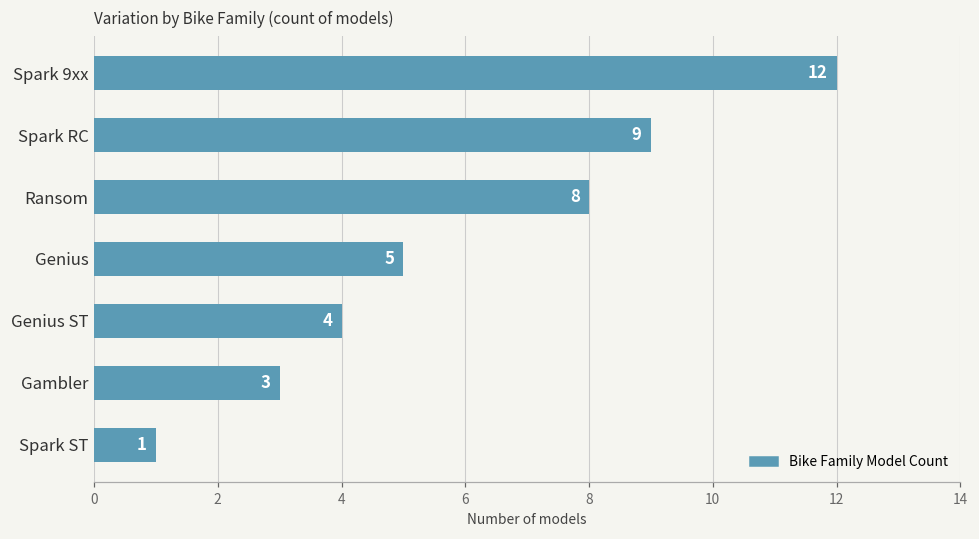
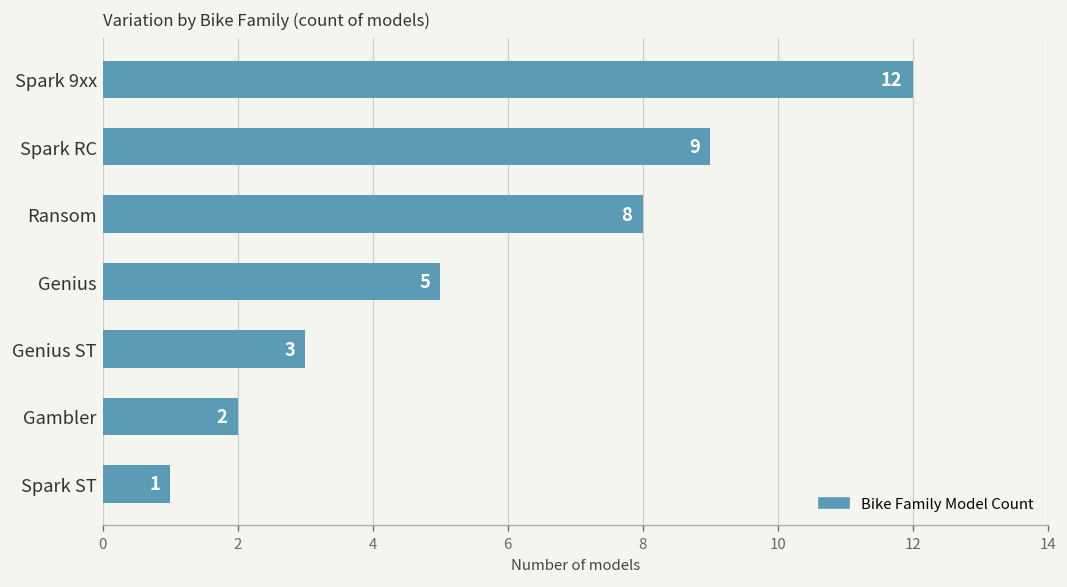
  {
    "Spark 9xx": 12,
    "Spark RC": 9,
    "Ransom": 8,
    "Genius": 5,
-   "Genius ST": 4,
-   "Gambler": 3,
+   "Genius ST": 3,
+   "Gambler": 2,
    "Spark ST": 1
  }
